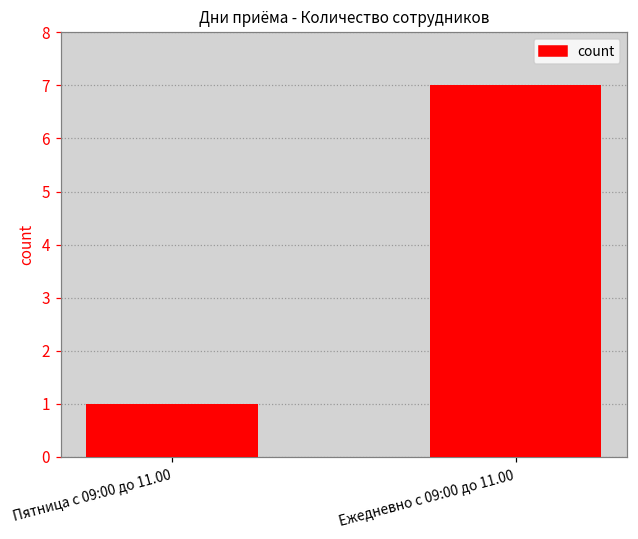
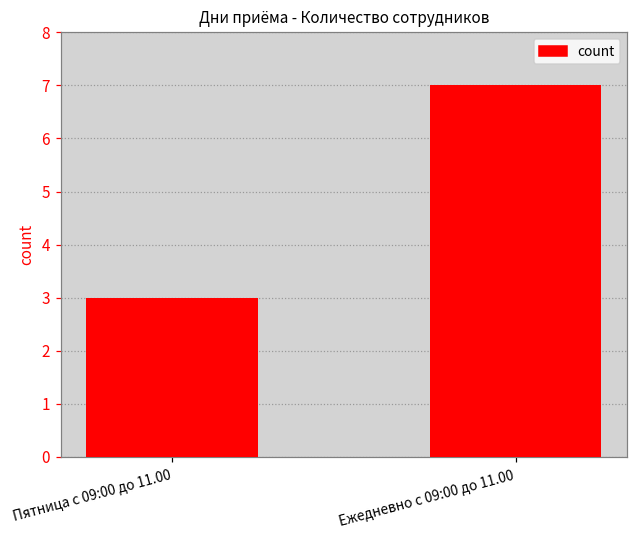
  {
-   "Пятница с 09:00 до 11.00": 1,
+   "Пятница с 09:00 до 11.00": 3,
    "Ежедневно с 09:00 до 11.00": 7
  }
